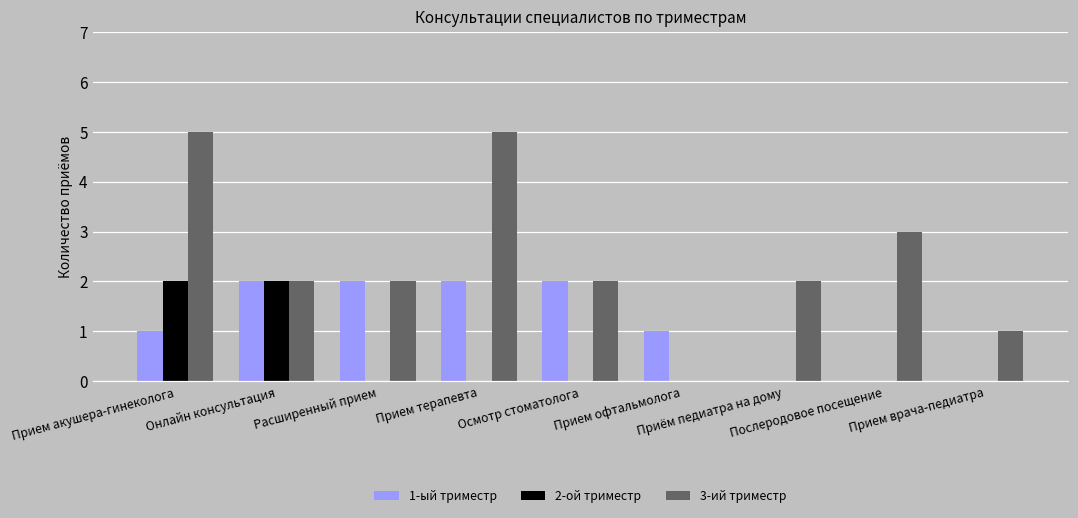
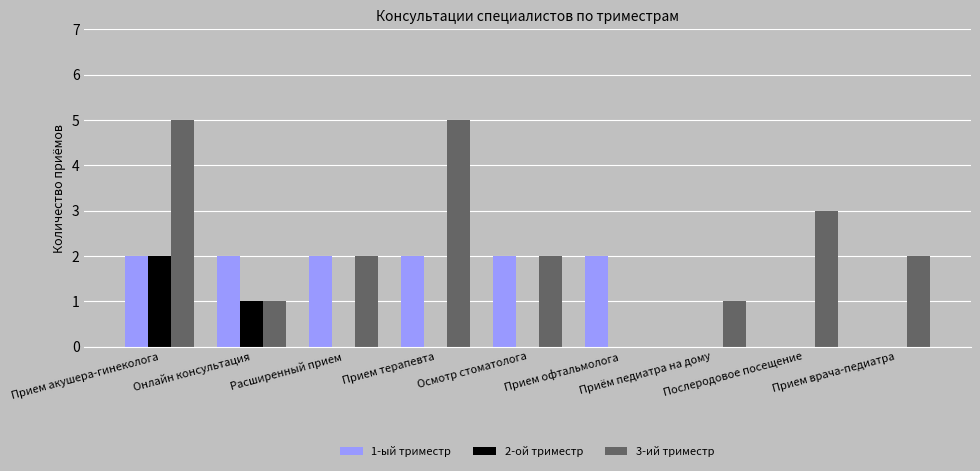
  {
    "1-ый триместр": {
-     "Прием акушера-гинеколога": 1,
+     "Прием акушера-гинеколога": 2,
      "Онлайн консультация": 2,
      "Расширенный прием": 2,
      "Прием терапевта": 2,
      "Осмотр стоматолога": 2,
-     "Прием офтальмолога": 1,
+     "Прием офтальмолога": 2,
      "Приём педиатра на дому": 0,
      "Послеродовое посещение": 0,
      "Прием врача-педиатра": 0
    },
    "2-ой триместр": {
      "Прием акушера-гинеколога": 2,
-     "Онлайн консультация": 2,
+     "Онлайн консультация": 1,
      "Расширенный прием": 0,
      "Прием терапевта": 0,
      "Осмотр стоматолога": 0,
      "Прием офтальмолога": 0,
      "Приём педиатра на дому": 0,
      "Послеродовое посещение": 0,
      "Прием врача-педиатра": 0
    },
    "3-ий триместр": {
      "Прием акушера-гинеколога": 5,
-     "Онлайн консультация": 2,
+     "Онлайн консультация": 1,
      "Расширенный прием": 2,
      "Прием терапевта": 5,
      "Осмотр стоматолога": 2,
      "Прием офтальмолога": 0,
-     "Приём педиатра на дому": 2,
+     "Приём педиатра на дому": 1,
      "Послеродовое посещение": 3,
-     "Прием врача-педиатра": 1
+     "Прием врача-педиатра": 2
    }
  }
